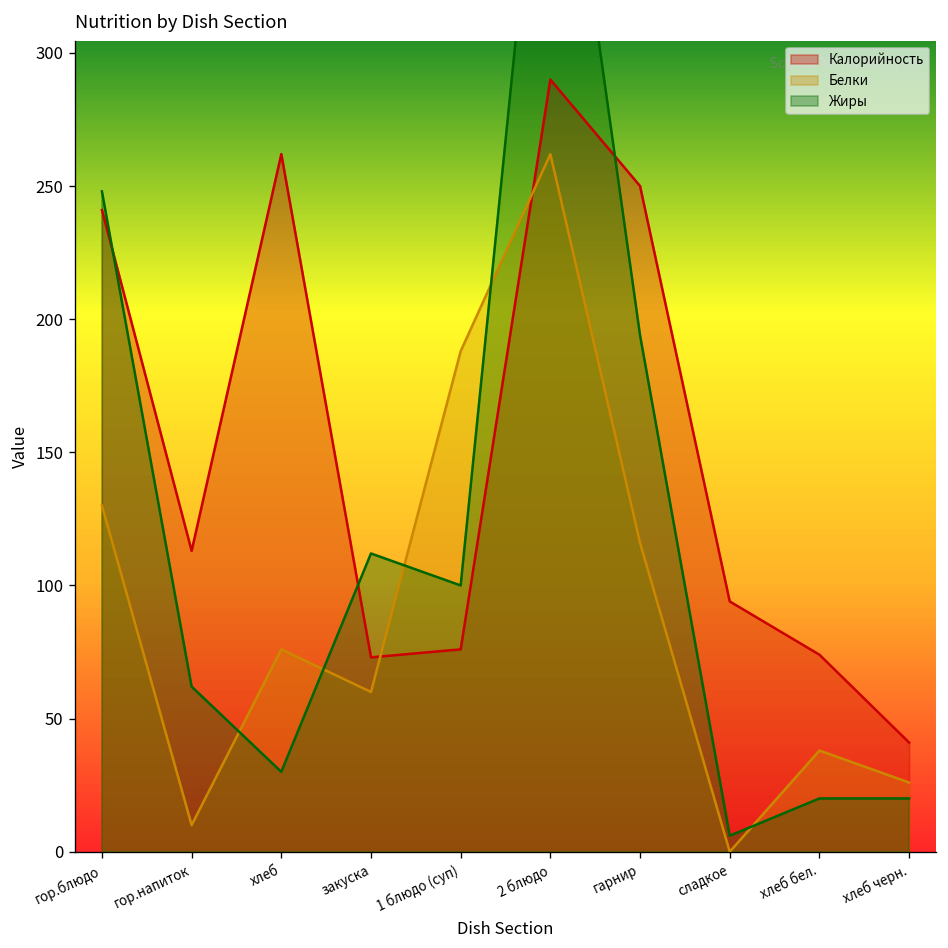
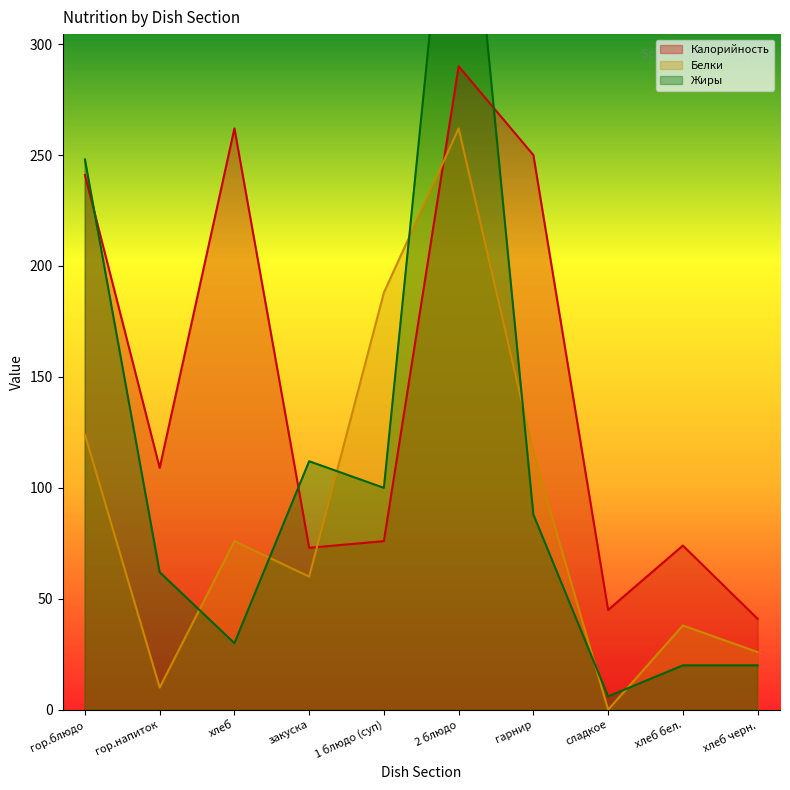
  {
    "Калорийность": {
      "гор.блюдо": 241,
-     "гор.напиток": 113,
+     "гор.напиток": 109,
      "хлеб": 262,
      "закуска": 73,
      "1 блюдо (суп)": 76,
      "2 блюдо": 290,
      "гарнир": 250,
-     "сладкое": 94,
+     "сладкое": 45,
      "хлеб бел.": 74,
      "хлеб черн.": 41
    },
    "Белки": {
-     "гор.блюдо": 130,
+     "гор.блюдо": 124,
      "гор.напиток": 10,
      "хлеб": 76,
      "закуска": 60,
      "1 блюдо (суп)": 188,
      "2 блюдо": 262,
      "гарнир": 116,
      "сладкое": 0,
      "хлеб бел.": 38,
      "хлеб черн.": 26
    },
    "Жиры": {
      "гор.блюдо": 248,
      "гор.напиток": 62,
      "хлеб": 30,
      "закуска": 112,
      "1 блюдо (суп)": 100,
-     "гарнир": 194,
+     "гарнир": 88,
      "сладкое": 6,
      "хлеб бел.": 20,
      "хлеб черн.": 20
    }
  }
